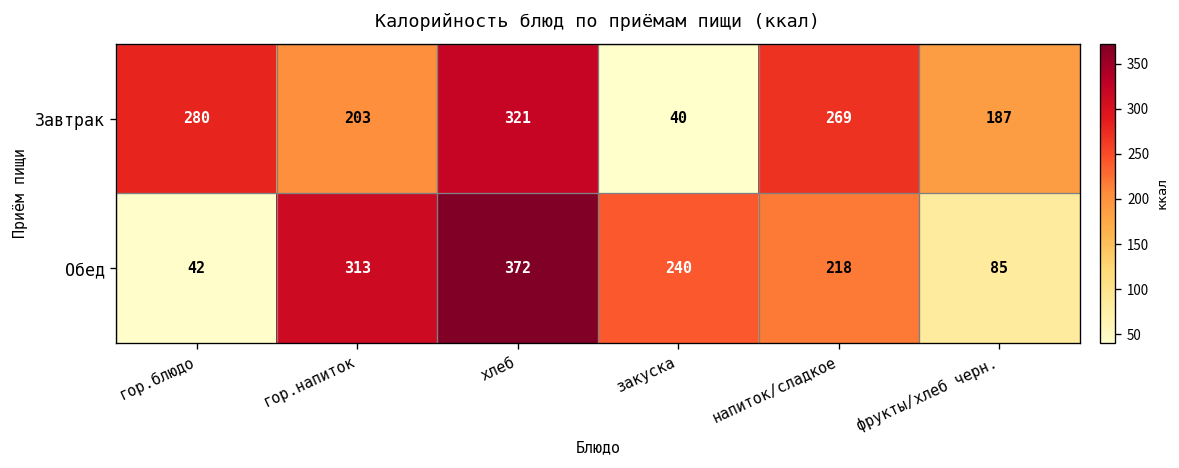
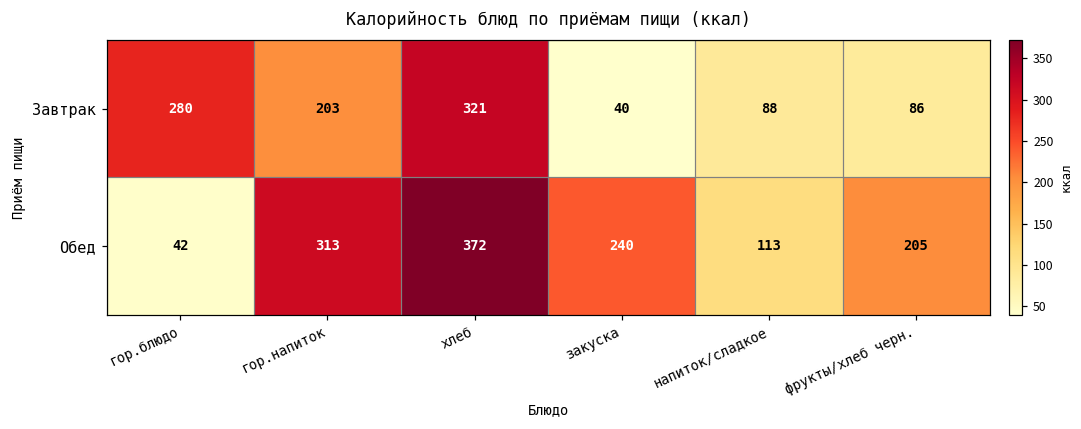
  {
    "Завтрак": {
      "гор.блюдо": 280,
      "гор.напиток": 203,
      "хлеб": 321,
      "закуска": 40,
-     "напиток/сладкое": 269,
-     "фрукты/хлеб черн.": 187
+     "напиток/сладкое": 88,
+     "фрукты/хлеб черн.": 86
    },
    "Обед": {
      "гор.блюдо": 42,
      "гор.напиток": 313,
      "хлеб": 372,
      "закуска": 240,
-     "напиток/сладкое": 218,
-     "фрукты/хлеб черн.": 85
+     "напиток/сладкое": 113,
+     "фрукты/хлеб черн.": 205
    }
  }
